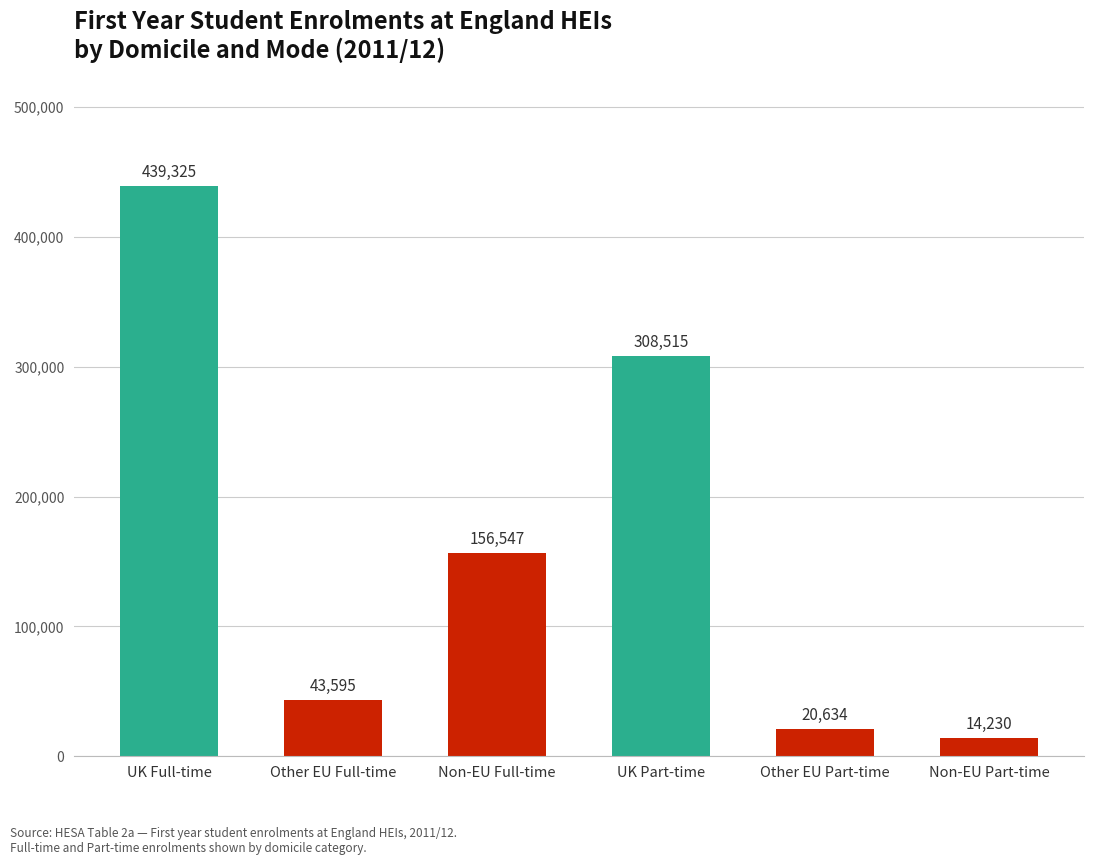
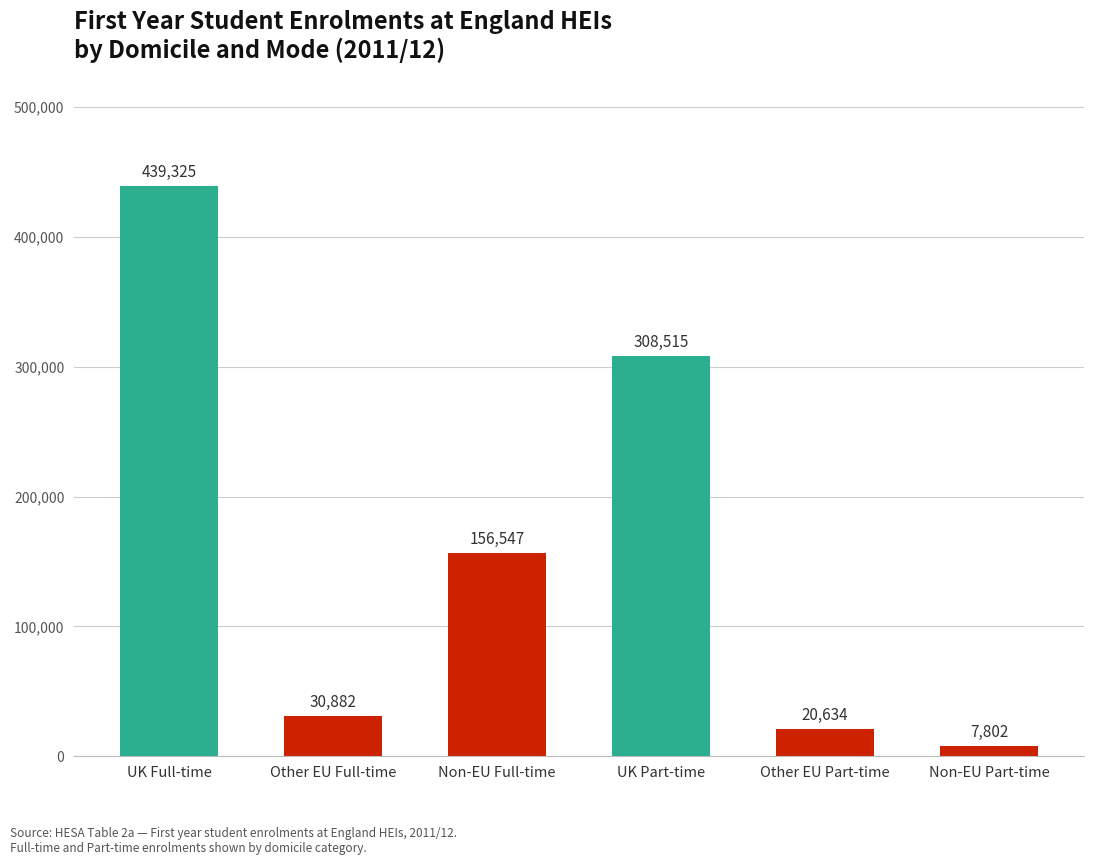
  {
    "UK Full-time": "439,325",
-   "Other EU Full-time": "43,595",
+   "Other EU Full-time": "30,882",
    "Non-EU Full-time": "156,547",
    "UK Part-time": "308,515",
    "Other EU Part-time": "20,634",
-   "Non-EU Part-time": "14,230"
+   "Non-EU Part-time": "7,802"
  }
